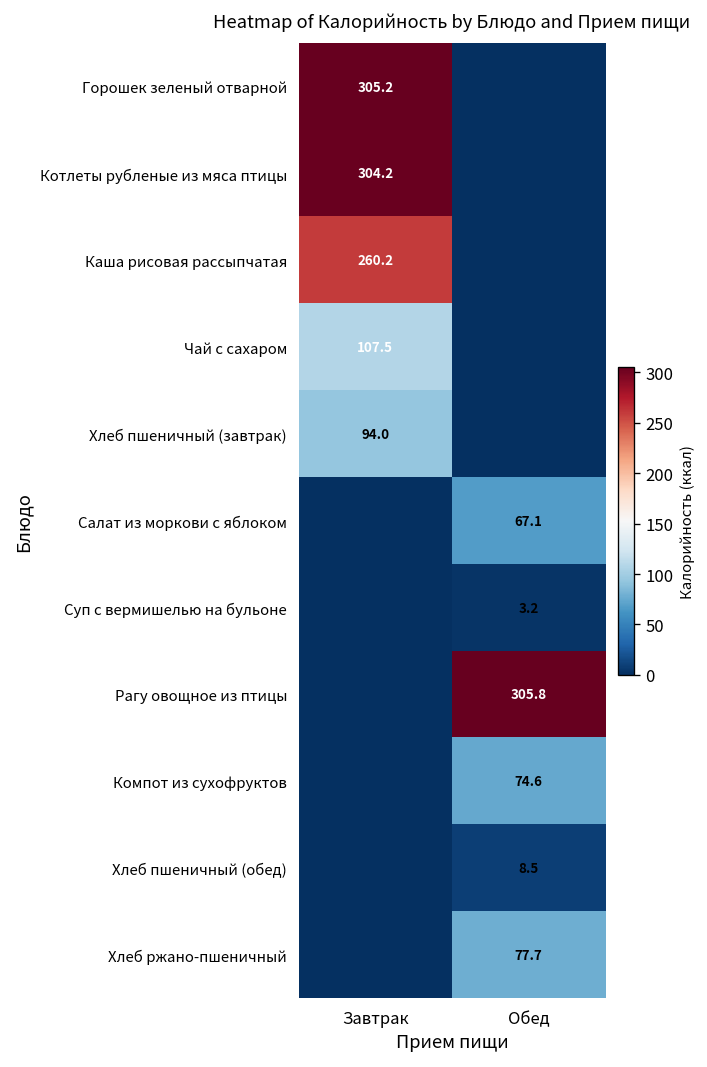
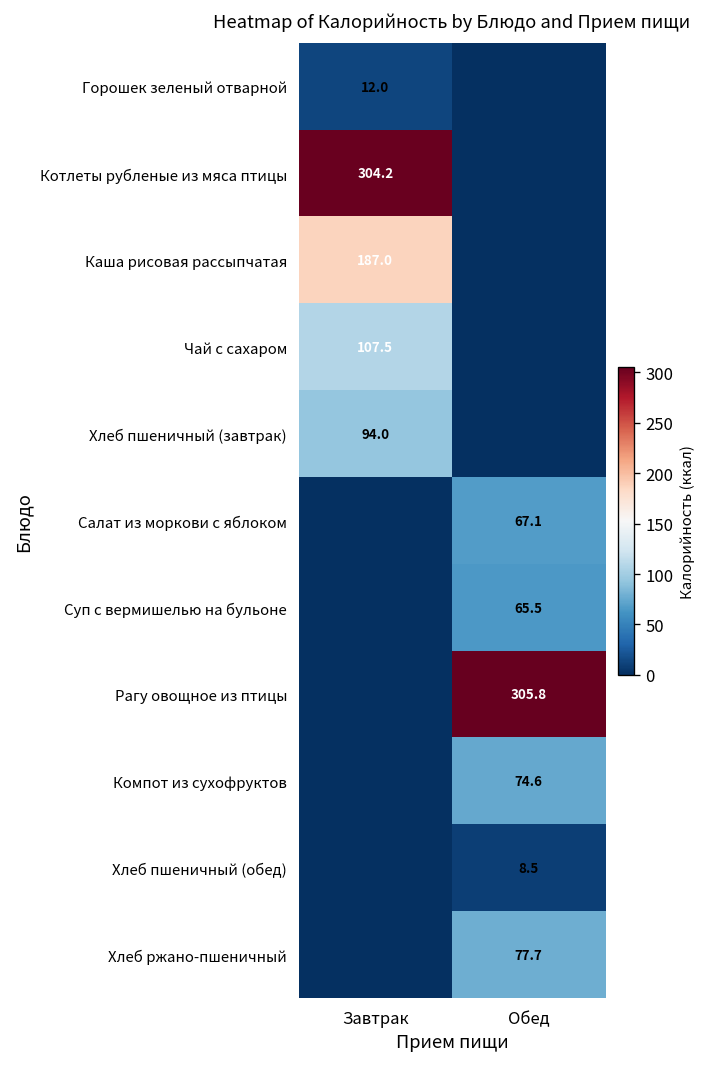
  {
    "Горошек зеленый отварной": {
-     "Завтрак": 305.2
+     "Завтрак": 12.0
    },
    "Котлеты рубленые из мяса птицы": {
      "Завтрак": 304.2
    },
    "Каша рисовая рассыпчатая": {
-     "Завтрак": 260.2
+     "Завтрак": 187.0
    },
    "Чай с сахаром": {
      "Завтрак": 107.5
    },
    "Хлеб пшеничный (завтрак)": {
      "Завтрак": 94.0
    },
    "Салат из моркови с яблоком": {
      "Обед": 67.1
    },
    "Суп с вермишелью на бульоне": {
-     "Обед": 3.2
+     "Обед": 65.5
    },
    "Рагу овощное из птицы": {
      "Обед": 305.8
    },
    "Компот из сухофруктов": {
      "Обед": 74.6
    },
    "Хлеб пшеничный (обед)": {
      "Обед": 8.5
    },
    "Хлеб ржано-пшеничный": {
      "Обед": 77.7
    }
  }
